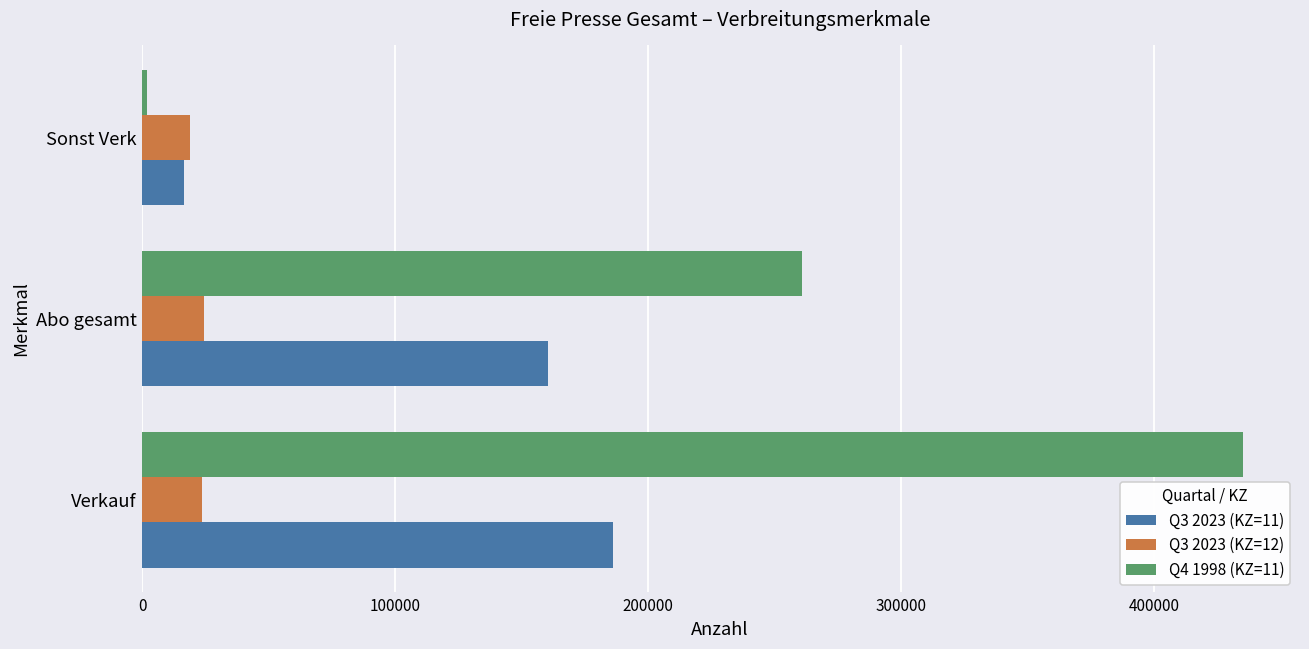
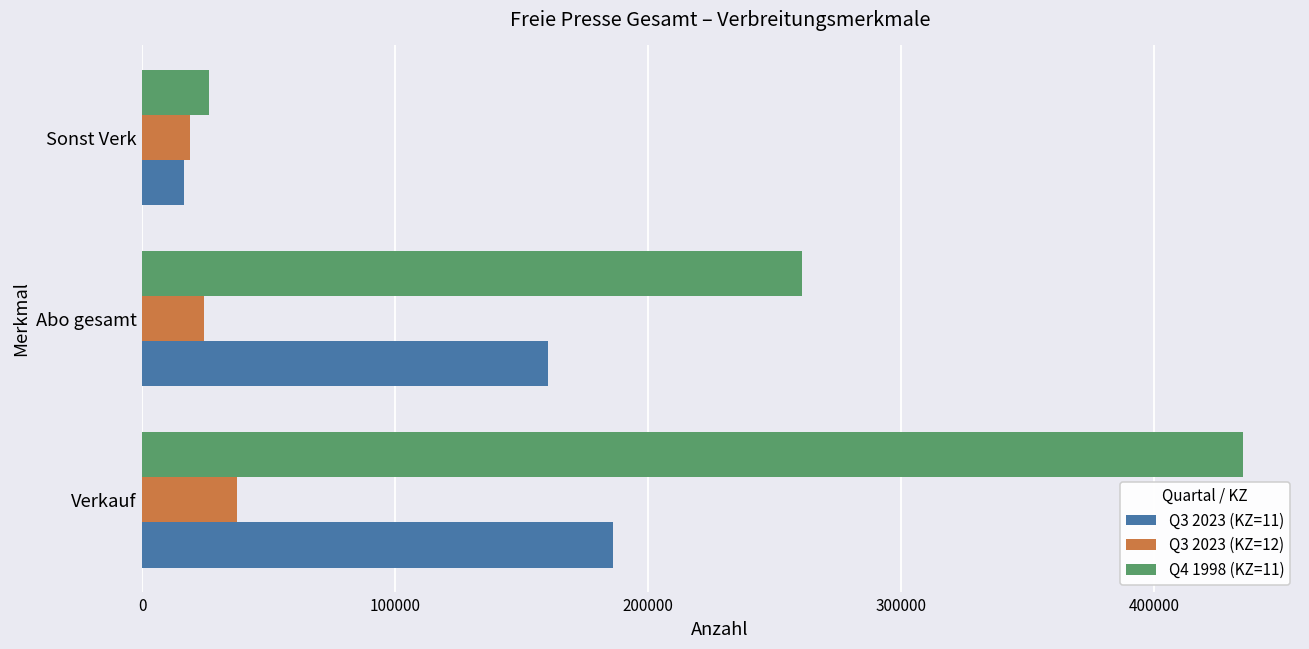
  {
    "Q3 2023 (KZ=11)": {
      "Sonst Verk": 16000,
      "Abo gesamt": 160000,
      "Verkauf": 186000
    },
    "Q3 2023 (KZ=12)": {
      "Sonst Verk": 19000,
      "Abo gesamt": 25000,
-     "Verkauf": 24000
+     "Verkauf": 38000
    },
    "Q4 1998 (KZ=11)": {
-     "Sonst Verk": 2000,
+     "Sonst Verk": 26000,
      "Abo gesamt": 261000,
      "Verkauf": 435000
    }
  }
